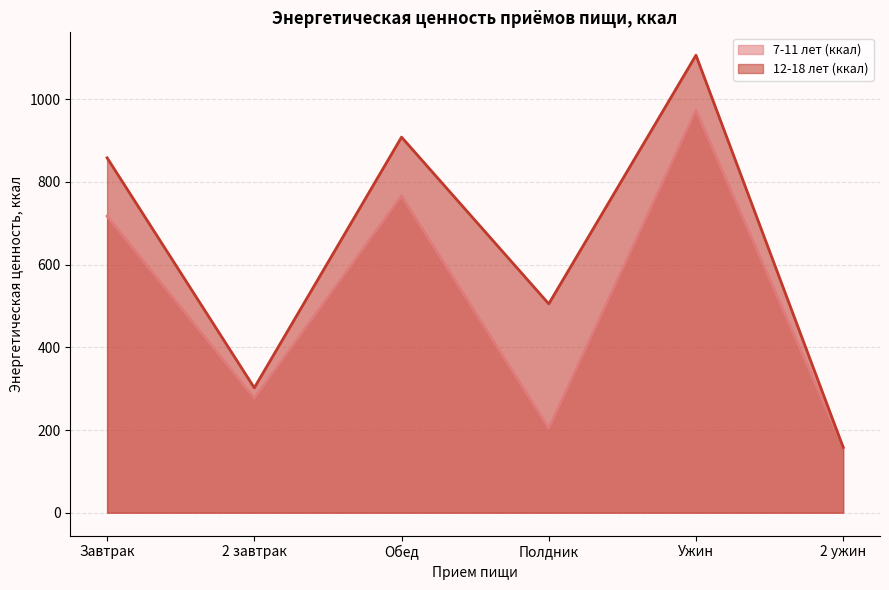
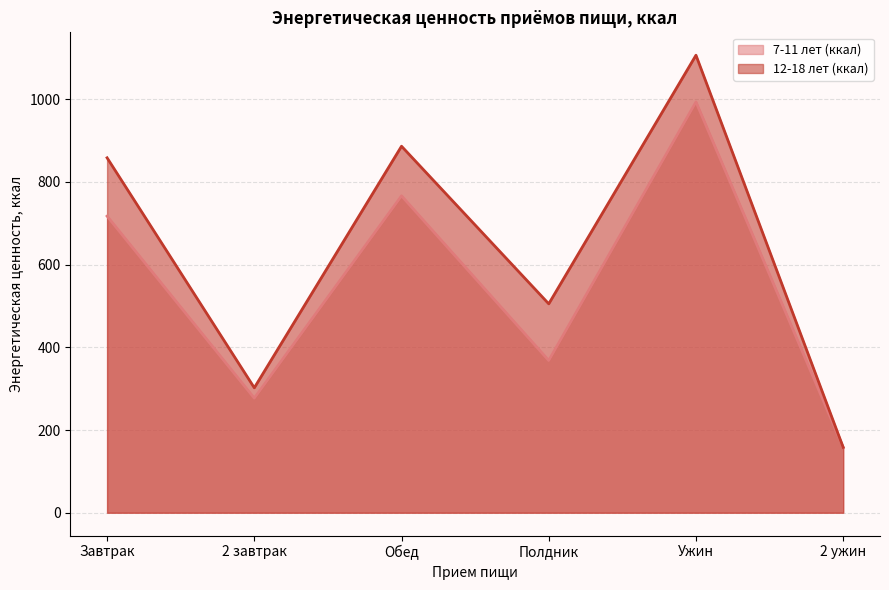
  {
    "7-11 лет (ккал)": {
      "Завтрак": 720,
      "2 завтрак": 280,
      "Обед": 770,
-     "Полдник": 200,
-     "Ужин": 970
+     "Полдник": 370,
+     "Ужин": 990
    },
    "12-18 лет (ккал)": {
      "Завтрак": 860,
      "2 завтрак": 300,
-     "Обед": 910,
+     "Обед": 890,
      "Полдник": 510,
      "Ужин": 1110
    }
  }
